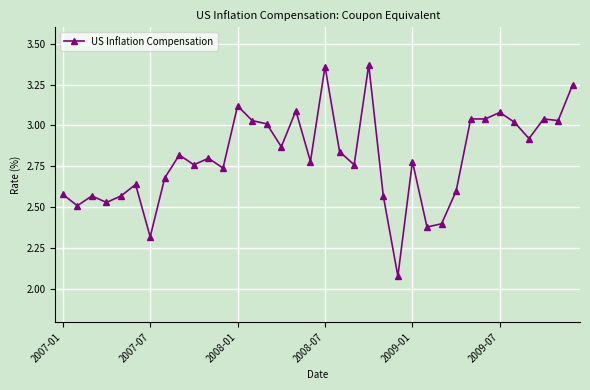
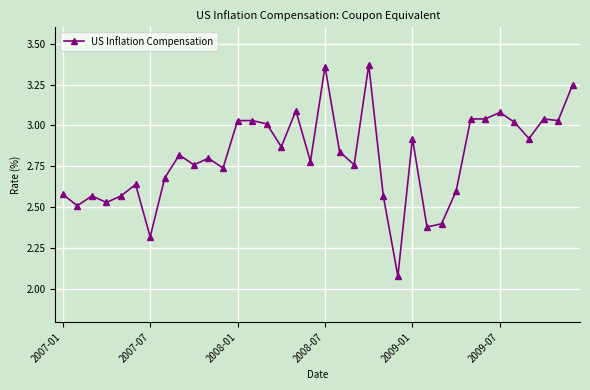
  {
    "2007-01": 2.58,
    "2007-07": 2.32,
-   "2008-01": 3.12,
+   "2008-01": 3.03,
    "2008-07": 3.36,
-   "2009-01": 2.78,
+   "2009-01": 2.92,
    "2009-07": 3.08
  }
